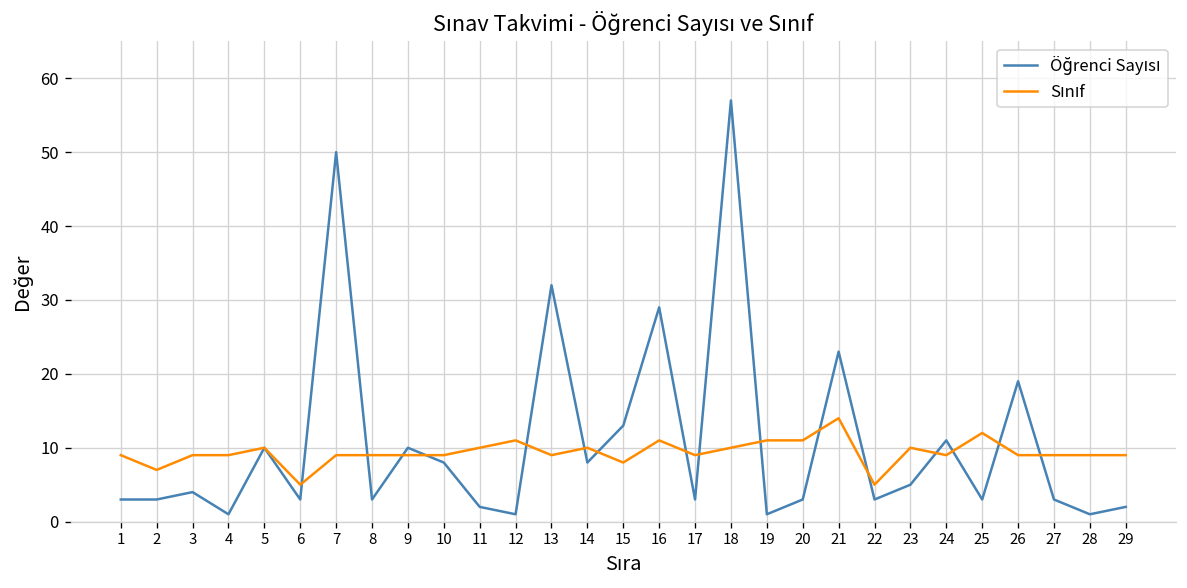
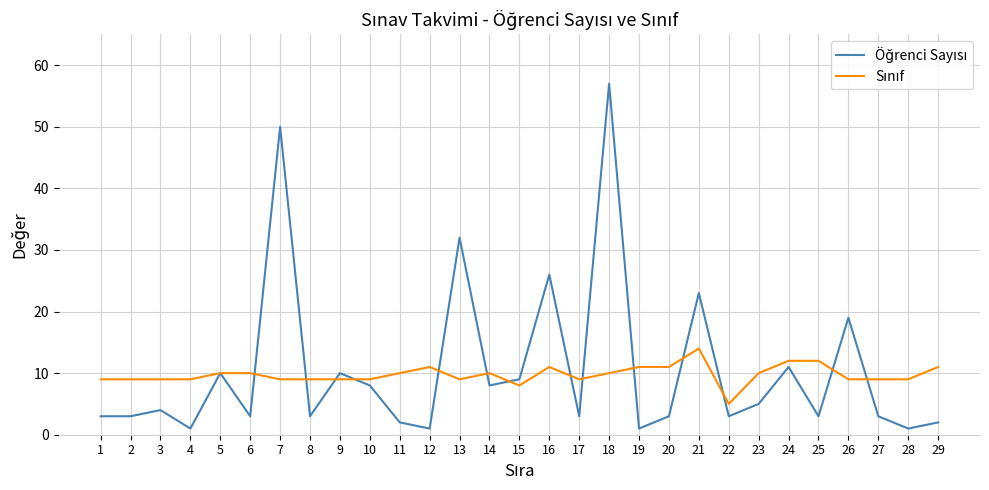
  {
    "Öğrenci Sayısı": {
      "1": 3,
      "2": 3,
      "3": 4,
      "4": 1,
      "6": 3,
      "7": 50,
      "8": 3,
      "9": 10,
      "10": 8,
      "11": 2,
      "12": 1,
      "13": 32,
      "14": 8,
-     "15": 13,
-     "16": 29,
+     "15": 9,
+     "16": 26,
      "17": 3,
      "18": 57,
      "19": 1,
      "20": 3,
      "21": 23,
      "22": 3,
      "23": 5,
      "24": 11,
      "25": 3,
      "26": 19,
      "27": 3,
      "28": 1,
      "29": 2
    },
    "Sınıf": {
      "1": 9,
-     "2": 7,
+     "2": 9,
      "3": 9,
      "4": 9,
-     "6": 5,
+     "6": 10,
      "7": 9,
      "8": 9,
      "9": 9,
      "10": 9,
      "11": 10,
      "12": 11,
      "13": 9,
      "14": 10,
      "15": 8,
      "16": 11,
      "17": 9,
      "18": 10,
      "19": 11,
      "20": 11,
      "21": 14,
      "22": 5,
      "23": 10,
-     "24": 9,
+     "24": 12,
      "25": 12,
      "26": 9,
      "27": 9,
      "28": 9,
-     "29": 9
+     "29": 11
    }
  }
